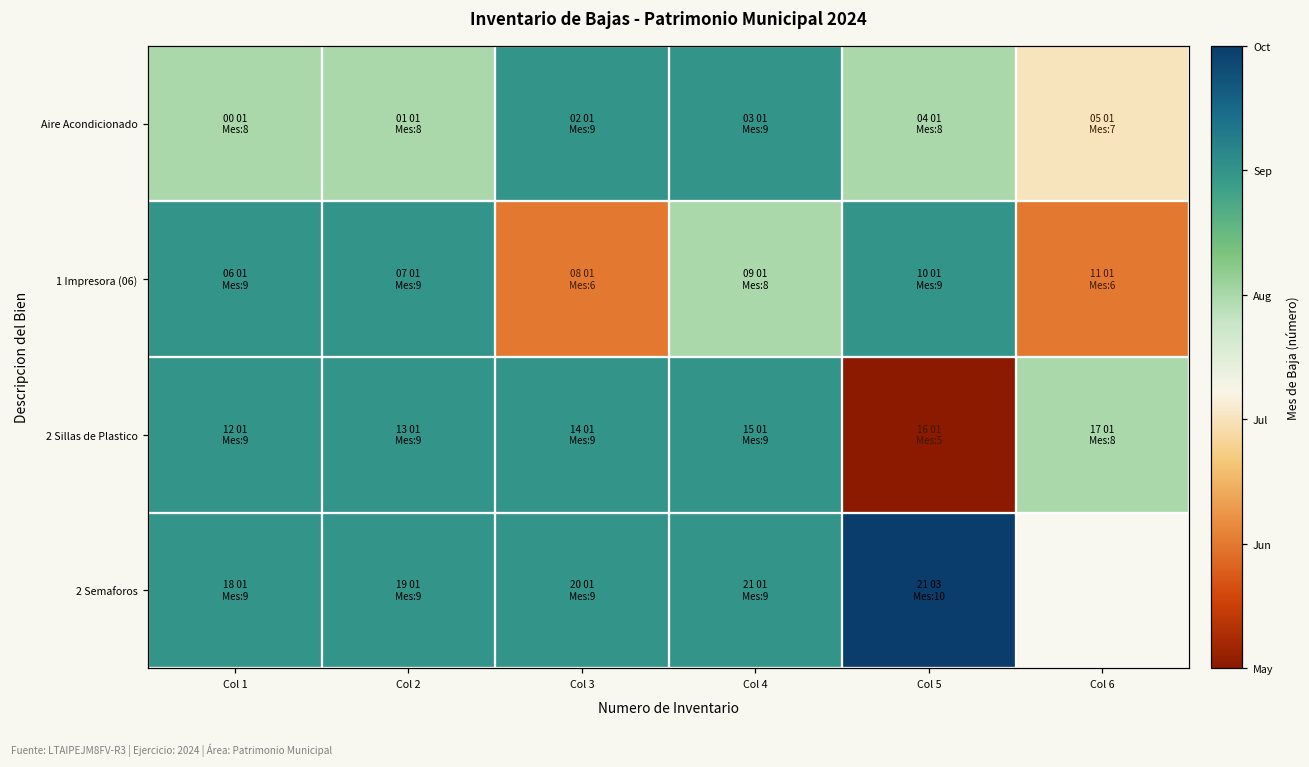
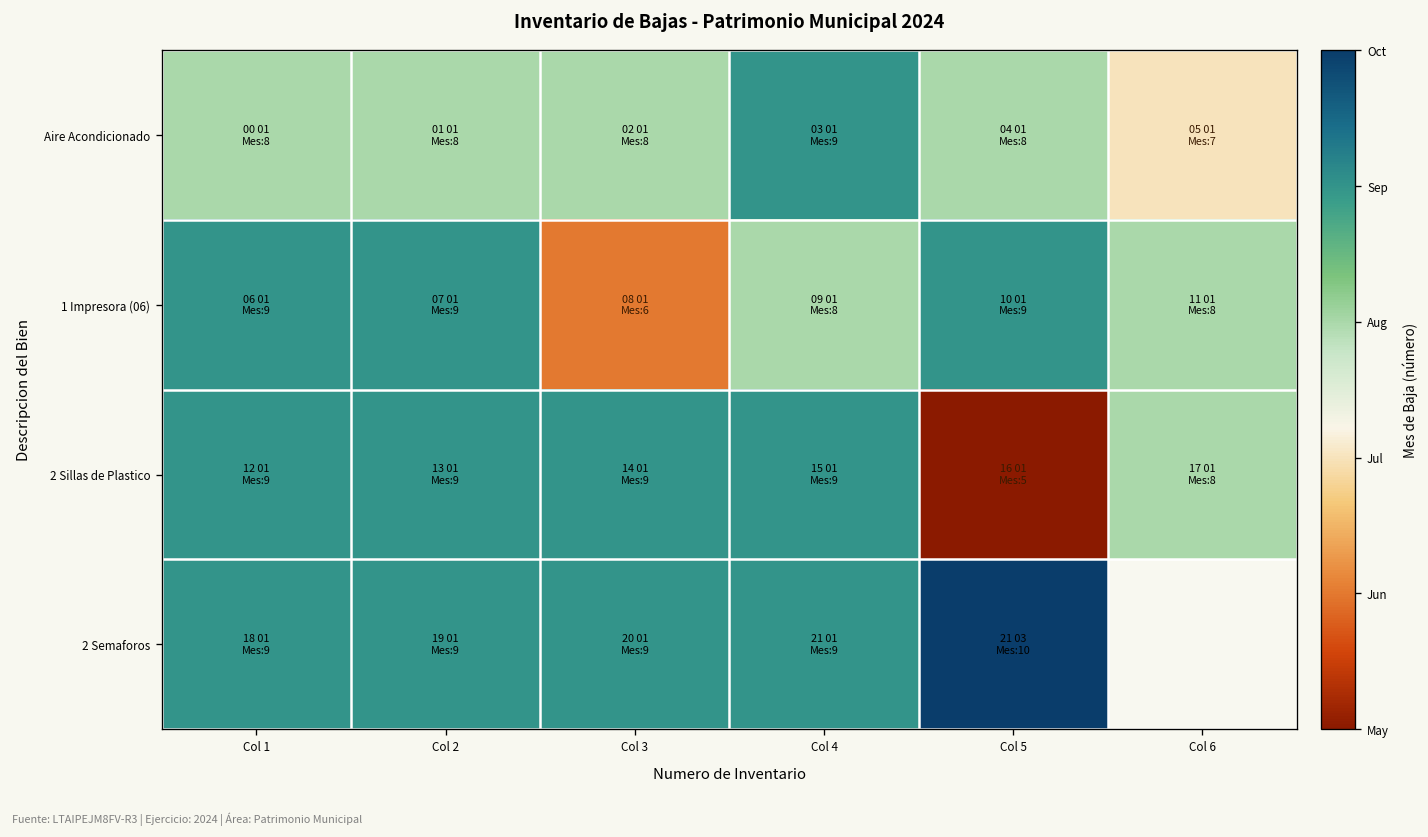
  {
    "Aire Acondicionado": {
-     "Col 3": 9
+     "Col 3": 8
    },
    "1 Impresora (06)": {
-     "Col 6": 6
+     "Col 6": 8
    }
  }
